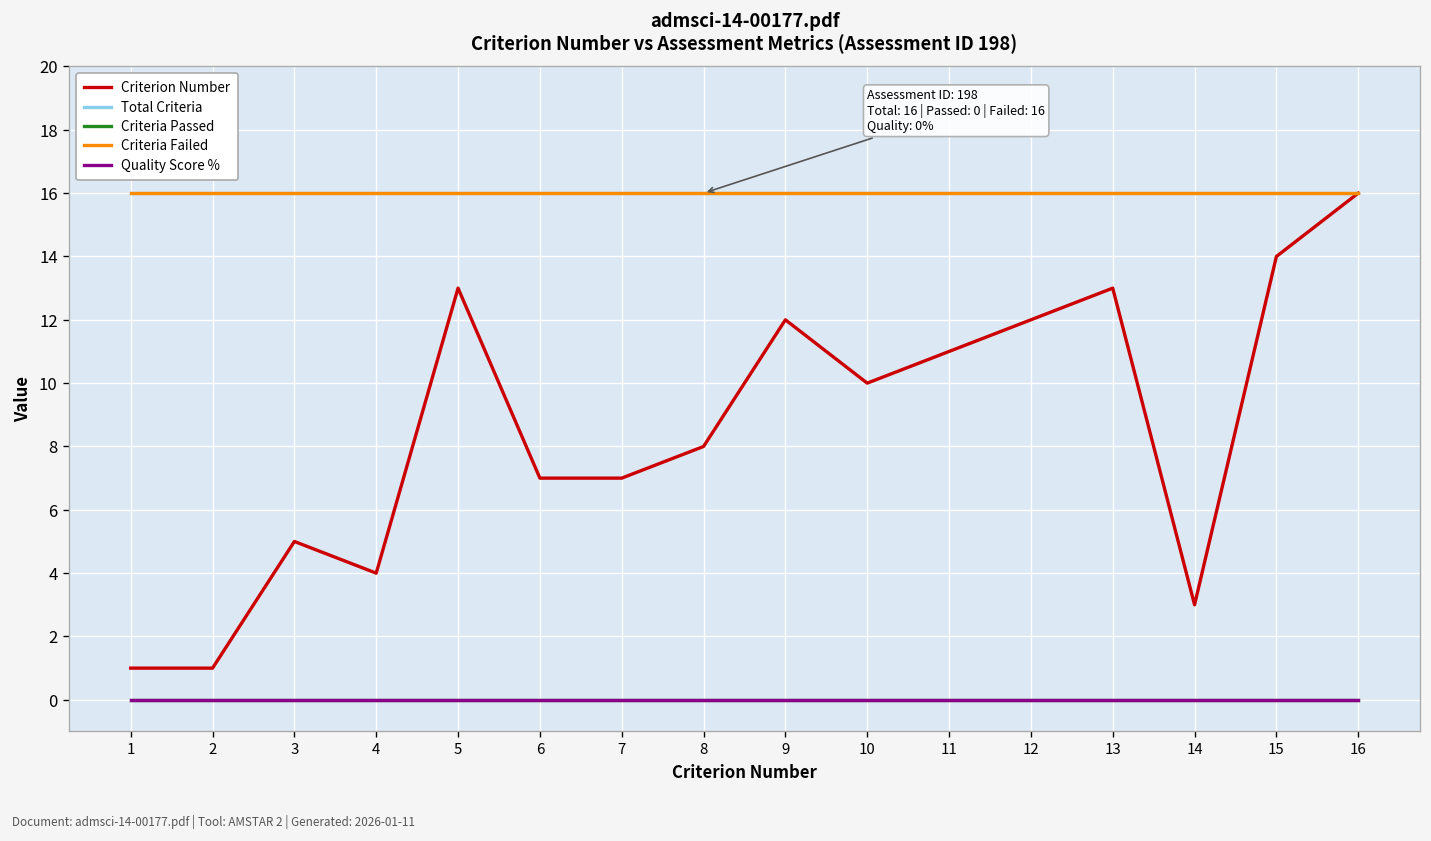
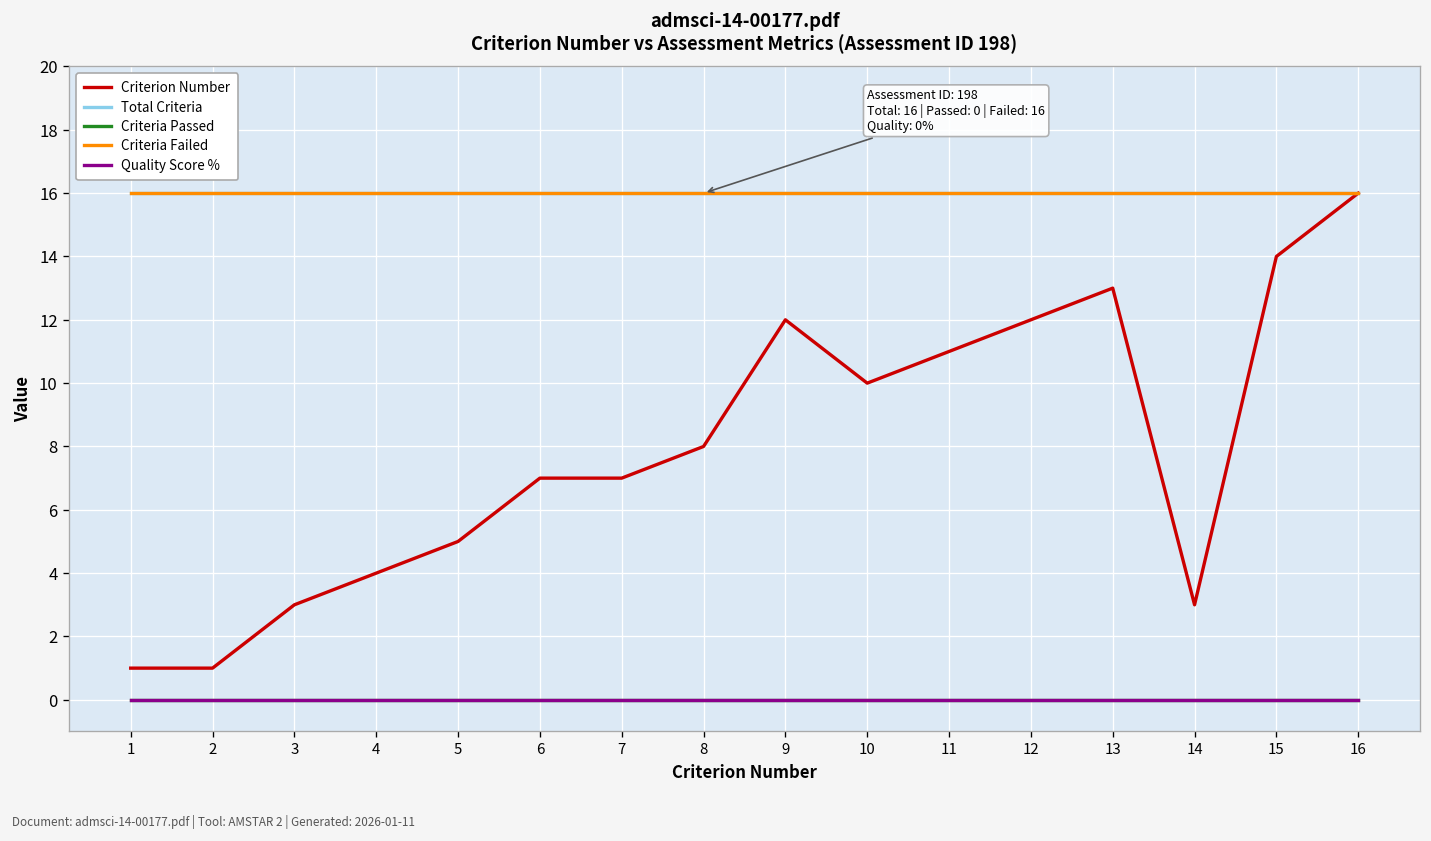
  {
    "Criterion Number": {
      "1": 1,
      "2": 1,
-     "3": 5,
+     "3": 3,
      "4": 4,
-     "5": 13,
+     "5": 5,
      "6": 7,
      "7": 7,
      "8": 8,
      "9": 12,
      "10": 10,
      "11": 11,
      "12": 12,
      "13": 13,
      "14": 3,
      "15": 14
    },
    "Criteria Failed": {
      "1": 16,
      "2": 16,
      "3": 16,
      "4": 16,
      "5": 16,
      "6": 16,
      "7": 16,
      "8": 16,
      "13": 16,
      "14": 16,
      "15": 16
    },
    "Quality Score %": {
      "1": 0,
      "2": 0,
      "3": 0,
      "4": 0,
      "5": 0,
      "6": 0,
      "7": 0,
      "8": 0,
      "9": 0,
      "10": 0,
      "11": 0,
      "12": 0,
      "13": 0,
      "14": 0,
      "15": 0,
      "16": 0
    }
  }
